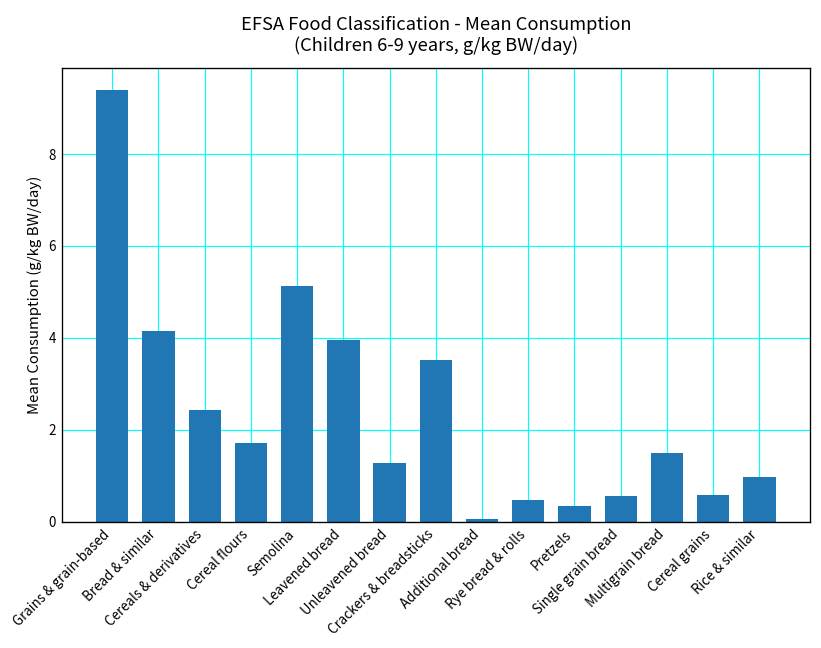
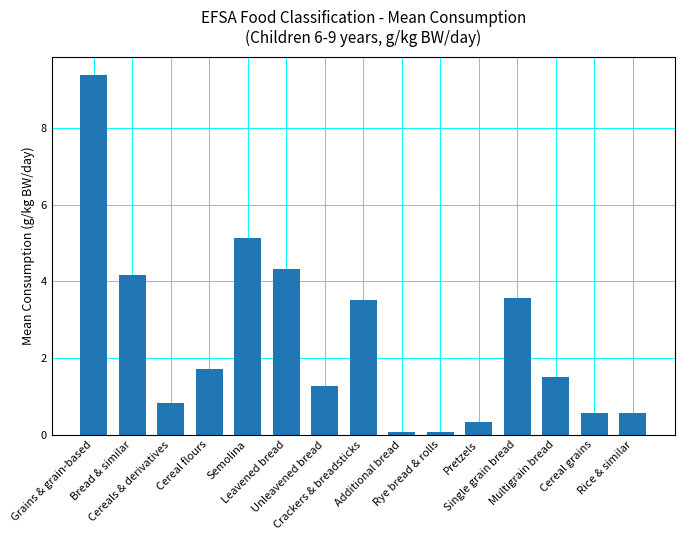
  {
    "Grains & grain-based": 9.4,
    "Bread & similar": 4.2,
-   "Cereals & derivatives": 2.4,
+   "Cereals & derivatives": 0.8,
    "Cereal flours": 1.7,
    "Semolina": 5.1,
-   "Leavened bread": 4.0,
+   "Leavened bread": 4.3,
    "Unleavened bread": 1.3,
    "Crackers & breadsticks": 3.5,
-   "Rye bread & rolls": 0.5,
+   "Rye bread & rolls": 0.1,
    "Pretzels": 0.3,
-   "Single grain bread": 0.6,
+   "Single grain bread": 3.6,
    "Multigrain bread": 1.5,
    "Cereal grains": 0.6,
-   "Rice & similar": 1.0
+   "Rice & similar": 0.6
  }
